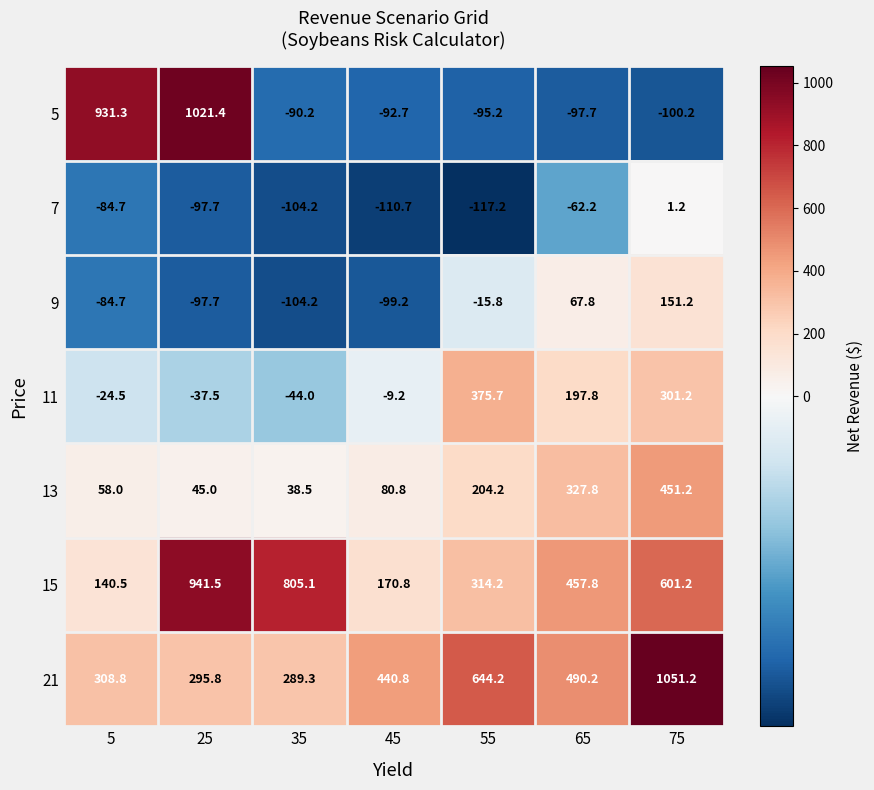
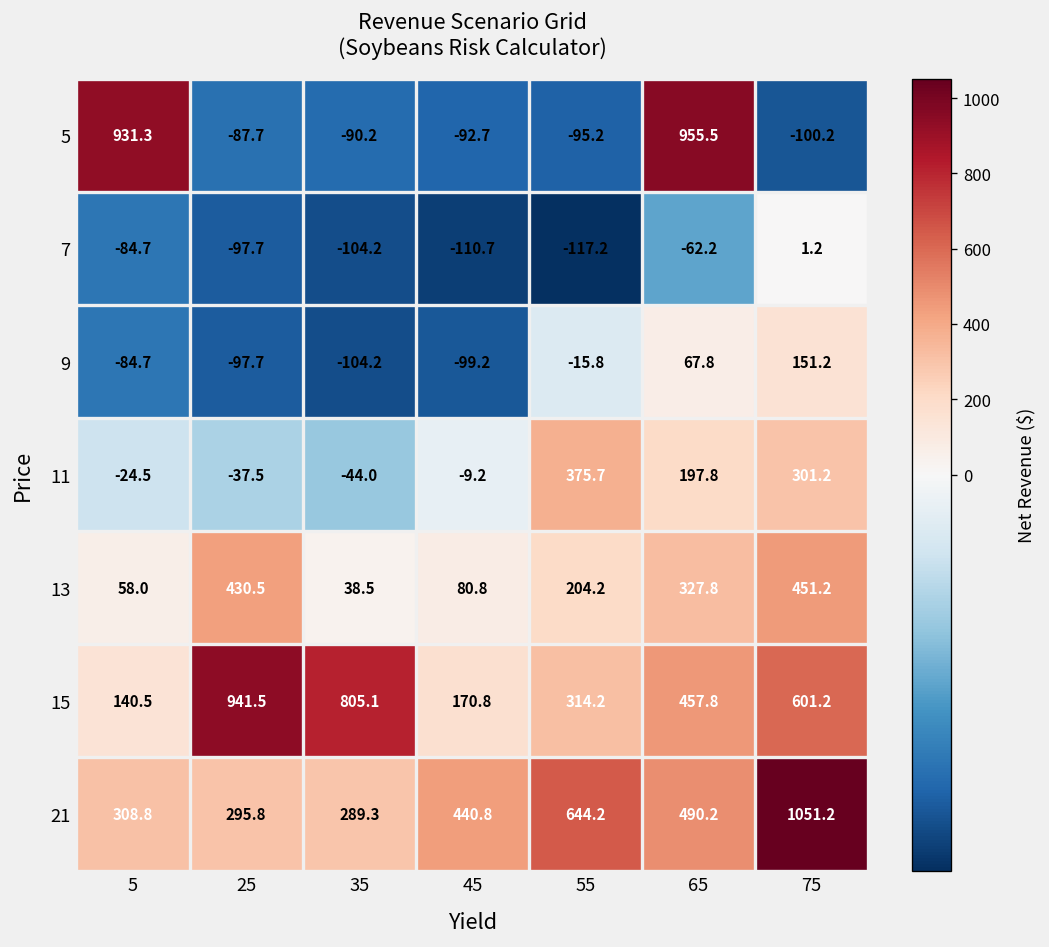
  {
    "5": {
      "5": 931.3,
-     "25": 1021.4,
+     "25": -87.7,
      "35": -90.2,
      "45": -92.7,
      "55": -95.2,
-     "65": -97.7,
+     "65": 955.5,
      "75": -100.2
    },
    "7": {
      "5": -84.7,
      "25": -97.7,
      "35": -104.2,
      "45": -110.7,
      "55": -117.2,
      "65": -62.2,
      "75": 1.2
    },
    "9": {
      "5": -84.7,
      "25": -97.7,
      "35": -104.2,
      "45": -99.2,
      "55": -15.8,
      "65": 67.8,
      "75": 151.2
    },
    "11": {
      "5": -24.5,
      "25": -37.5,
      "35": -44.0,
      "45": -9.2,
      "55": 375.7,
      "65": 197.8,
      "75": 301.2
    },
    "13": {
      "5": 58.0,
-     "25": 45.0,
+     "25": 430.5,
      "35": 38.5,
      "45": 80.8,
      "55": 204.2,
      "65": 327.8,
      "75": 451.2
    },
    "15": {
      "5": 140.5,
      "25": 941.5,
      "35": 805.1,
      "45": 170.8,
      "55": 314.2,
      "65": 457.8,
      "75": 601.2
    },
    "21": {
      "5": 308.8,
      "25": 295.8,
      "35": 289.3,
      "45": 440.8,
      "55": 644.2,
      "65": 490.2,
      "75": 1051.2
    }
  }
